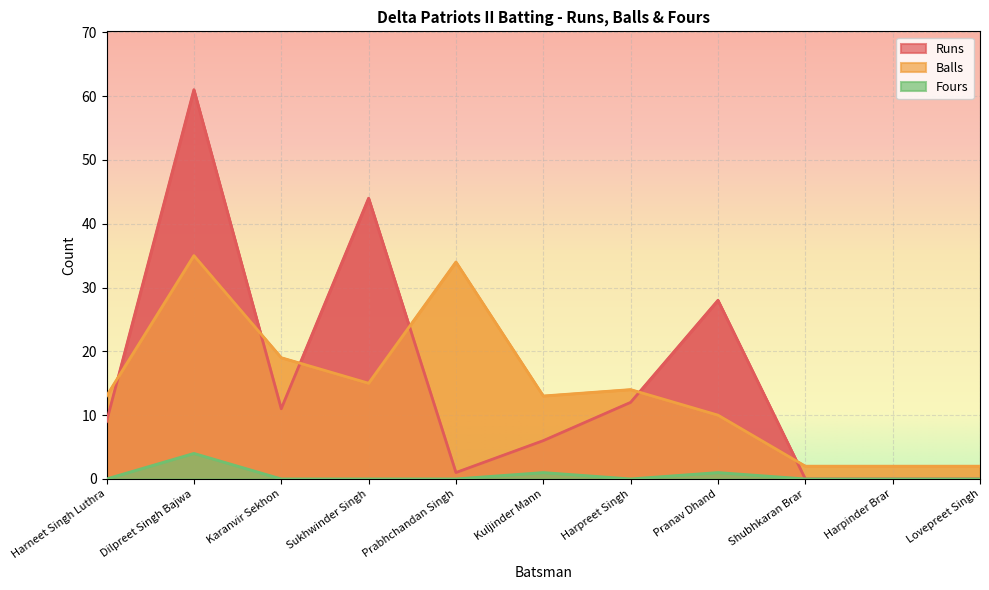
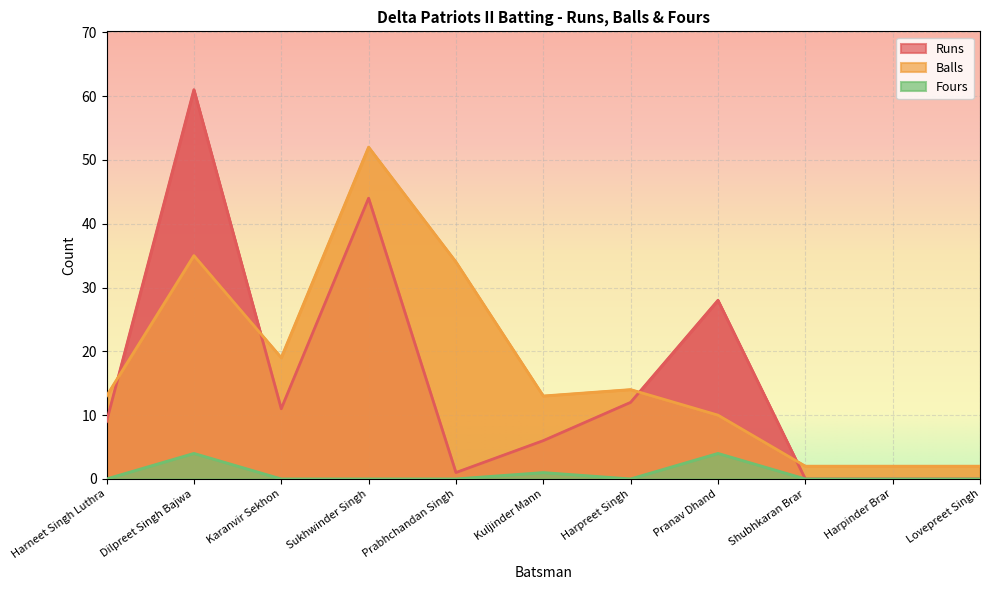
  {
    "Runs": {
      "Harneet Singh Luthra": 9,
      "Dilpreet Singh Bajwa": 61,
      "Karanvir Sekhon": 11,
      "Sukhwinder Singh": 44,
      "Prabhchandan Singh": 1,
      "Kuljinder Mann": 6,
      "Harpreet Singh": 12,
      "Pranav Dhand": 28
    },
    "Balls": {
      "Harneet Singh Luthra": 13,
      "Dilpreet Singh Bajwa": 35,
      "Karanvir Sekhon": 19,
-     "Sukhwinder Singh": 15,
+     "Sukhwinder Singh": 52,
      "Prabhchandan Singh": 34,
      "Kuljinder Mann": 13,
      "Harpreet Singh": 14,
      "Pranav Dhand": 10,
      "Shubhkaran Brar": 2,
      "Harpinder Brar": 2,
      "Lovepreet Singh": 2
    },
    "Fours": {
      "Harneet Singh Luthra": 0,
      "Dilpreet Singh Bajwa": 4,
      "Karanvir Sekhon": 0,
      "Sukhwinder Singh": 0,
      "Prabhchandan Singh": 0,
      "Kuljinder Mann": 1,
      "Harpreet Singh": 0,
-     "Pranav Dhand": 1
+     "Pranav Dhand": 4
    }
  }
